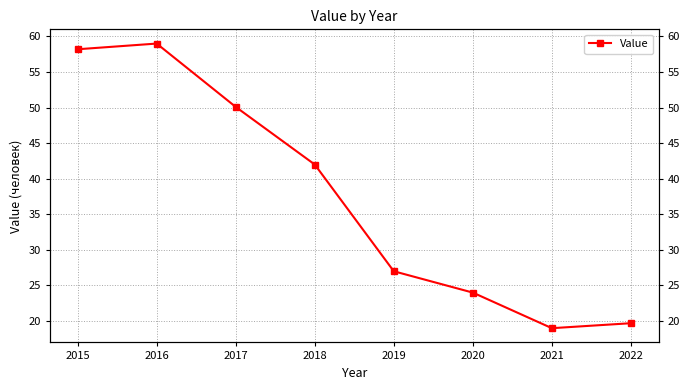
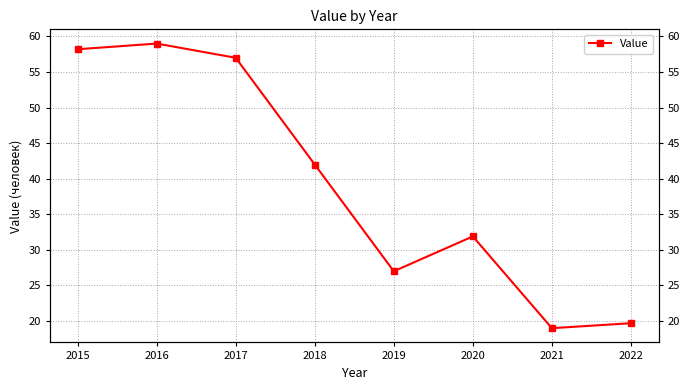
  {
    "2015": 58,
    "2016": 59,
-   "2017": 50,
+   "2017": 57,
    "2018": 42,
    "2019": 27,
-   "2020": 24,
+   "2020": 32,
    "2021": 19,
    "2022": 20
  }
